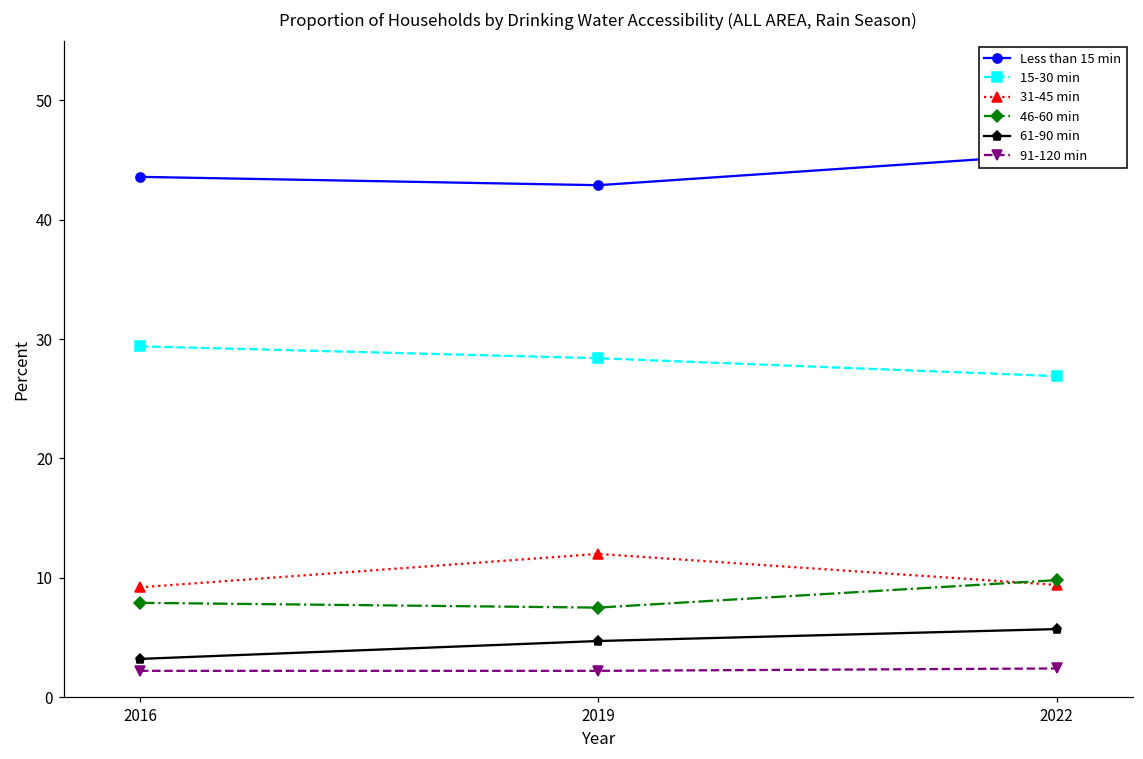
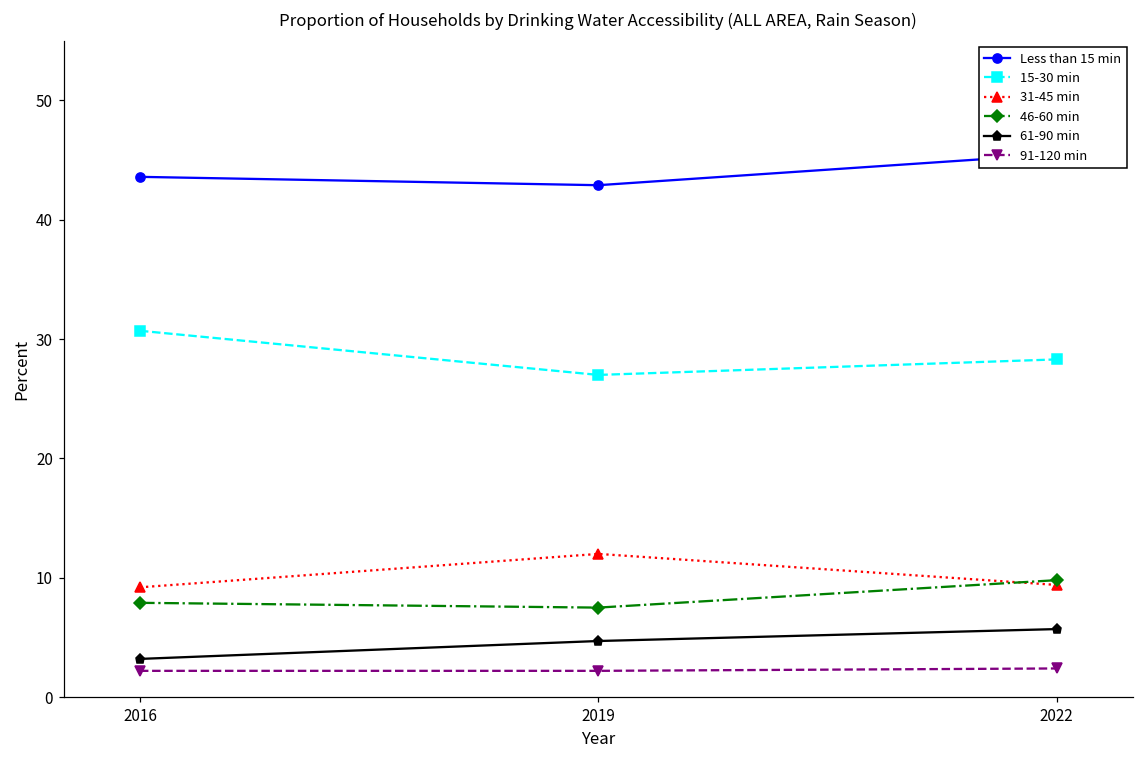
  {
    "Less than 15 min": {
      "2016": 43.6,
      "2019": 42.9
    },
    "15-30 min": {
-     "2016": 29.4,
-     "2019": 28.4,
-     "2022": 26.9
+     "2016": 30.7,
+     "2019": 27.0,
+     "2022": 28.3
    },
    "31-45 min": {
      "2016": 9.2,
      "2019": 12.0,
      "2022": 9.4
    },
    "46-60 min": {
      "2016": 7.9,
      "2019": 7.5,
      "2022": 9.8
    },
    "61-90 min": {
      "2016": 3.2,
      "2019": 4.7,
      "2022": 5.7
    },
    "91-120 min": {
      "2016": 2.2,
      "2019": 2.2,
      "2022": 2.4
    }
  }
